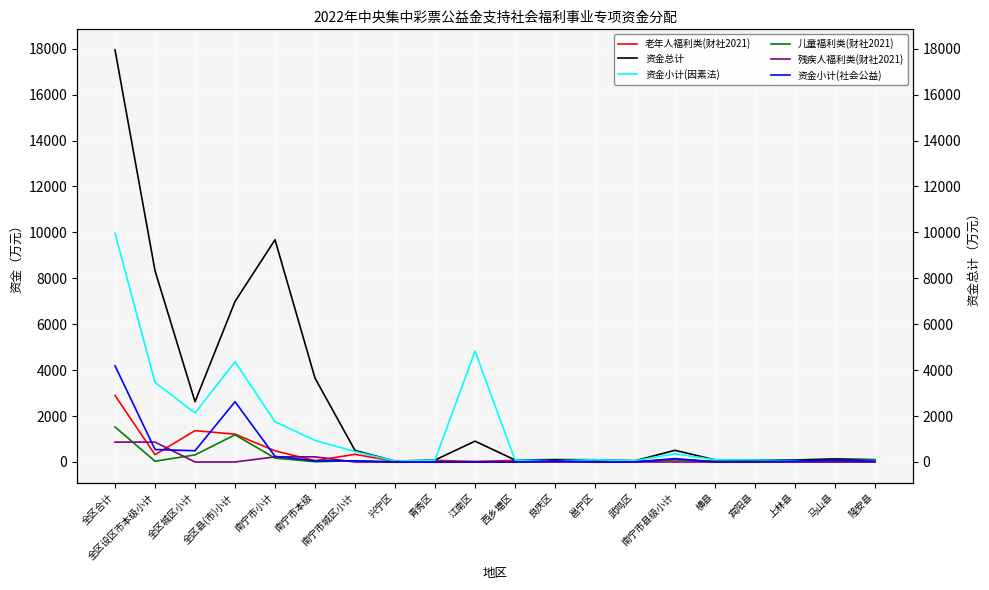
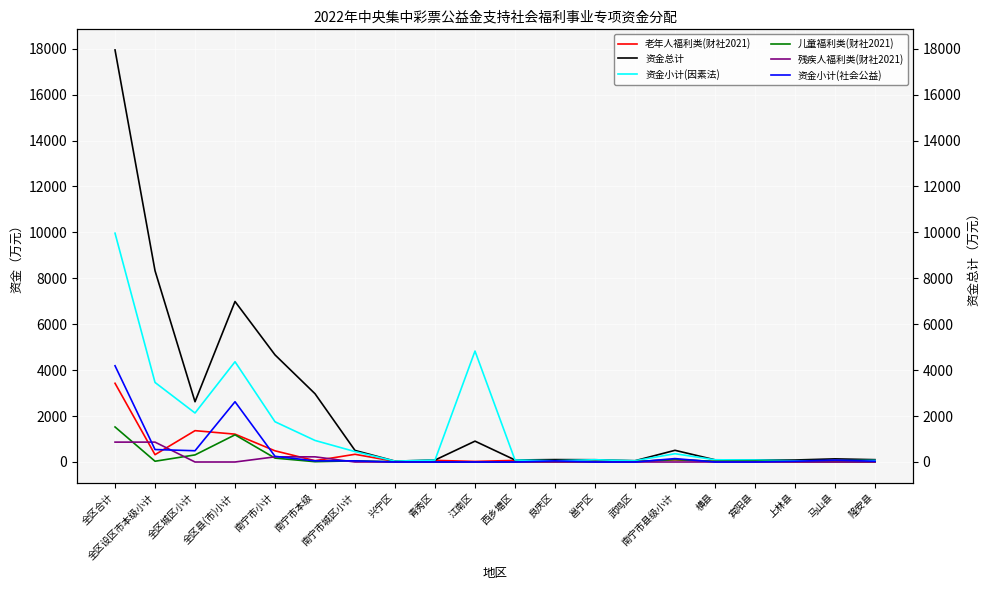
  {
    "老年人福利类(财社2021)": {
-     "全区合计": 2900,
+     "全区合计": 3400,
      "全区设区市本级小计": 300,
      "全区城区小计": 1400,
      "南宁市小计": 500,
      "南宁市城区小计": 300
    },
    "资金总计": {
      "全区合计": 17900,
      "全区设区市本级小计": 8300,
      "全区城区小计": 2600,
      "全区县(市)小计": 7000,
-     "南宁市小计": 9700,
-     "南宁市本级": 3700,
+     "南宁市小计": 4700,
+     "南宁市本级": 3000,
      "江南区": 900,
      "南宁市县级小计": 500
    },
    "资金小计(因素法)": {
      "全区合计": 10000,
      "全区设区市本级小计": 3500,
      "全区城区小计": 2100,
      "全区县(市)小计": 4400,
      "南宁市小计": 1800,
      "南宁市本级": 900,
      "江南区": 4800,
      "南宁市县级小计": 400
    },
    "儿童福利类(财社2021)": {
      "全区合计": 1500,
      "全区设区市本级小计": 0,
      "全区城区小计": 300
    },
    "残疾人福利类(财社2021)": {
      "全区合计": 900,
      "全区设区市本级小计": 900,
      "全区城区小计": 0,
      "全区县(市)小计": 0,
      "南宁市本级": 200
    },
    "资金小计(社会公益)": {
      "全区合计": 4200,
      "全区设区市本级小计": 500,
      "全区城区小计": 500,
      "全区县(市)小计": 2600
    }
  }
